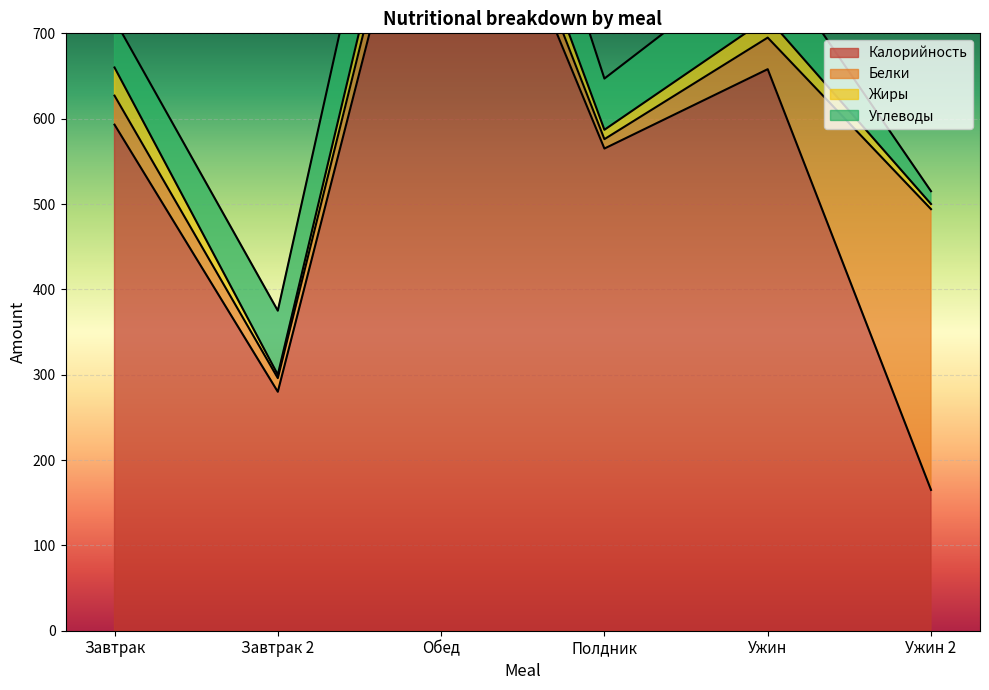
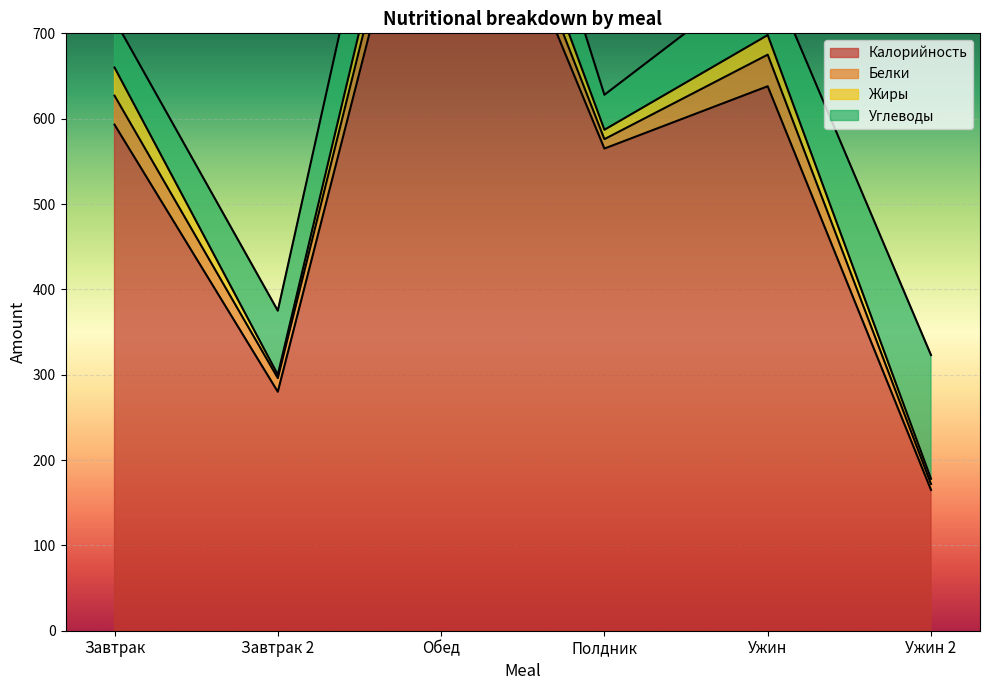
  {
    "Калорийность": {
      "Завтрак": 590,
      "Завтрак 2": 280,
      "Полдник": 570,
-     "Ужин": 660,
+     "Ужин": 640,
      "Ужин 2": 170
    },
    "Белки": {
      "Завтрак": 30,
      "Завтрак 2": 20,
      "Полдник": 10,
      "Ужин": 40,
-     "Ужин 2": 330
+     "Ужин 2": 10
    },
    "Жиры": {
      "Завтрак": 30,
      "Завтрак 2": 0,
      "Полдник": 10,
      "Ужин 2": 10
    },
    "Углеводы": {
      "Завтрак 2": 80,
-     "Полдник": 60,
-     "Ужин 2": 20
+     "Полдник": 40,
+     "Ужин 2": 150
    }
  }
